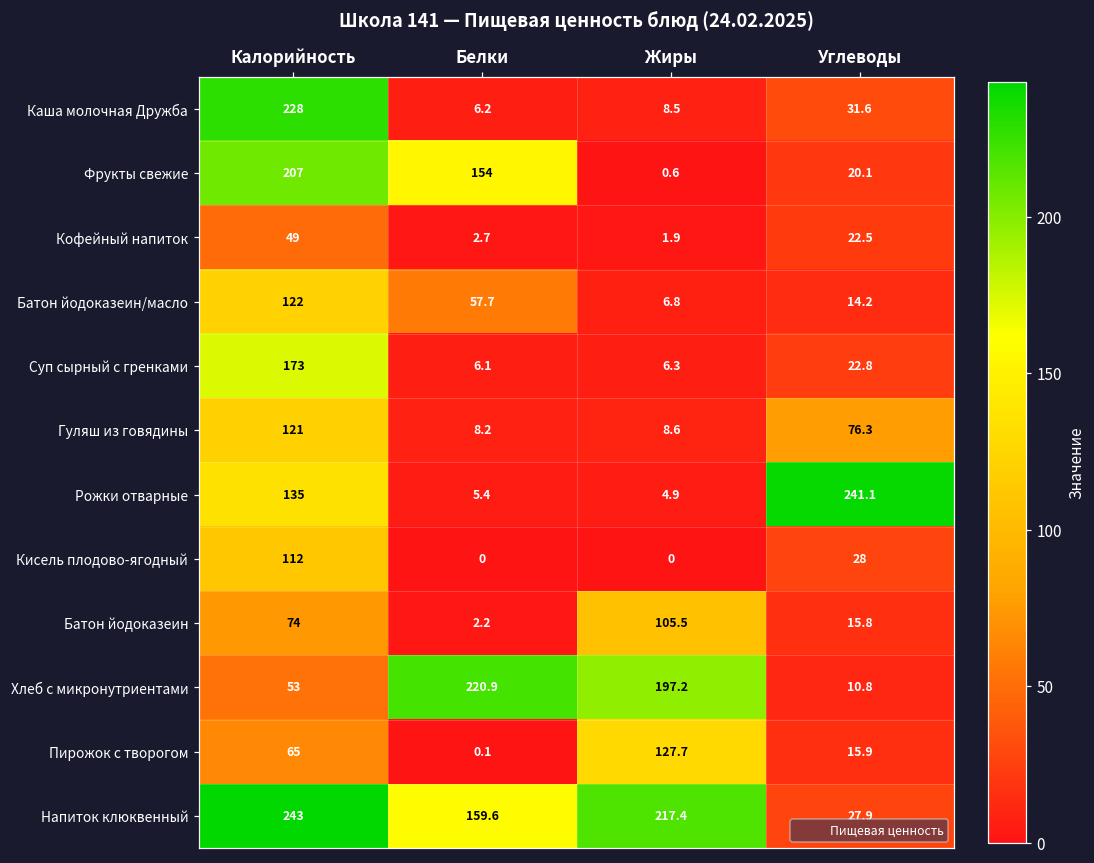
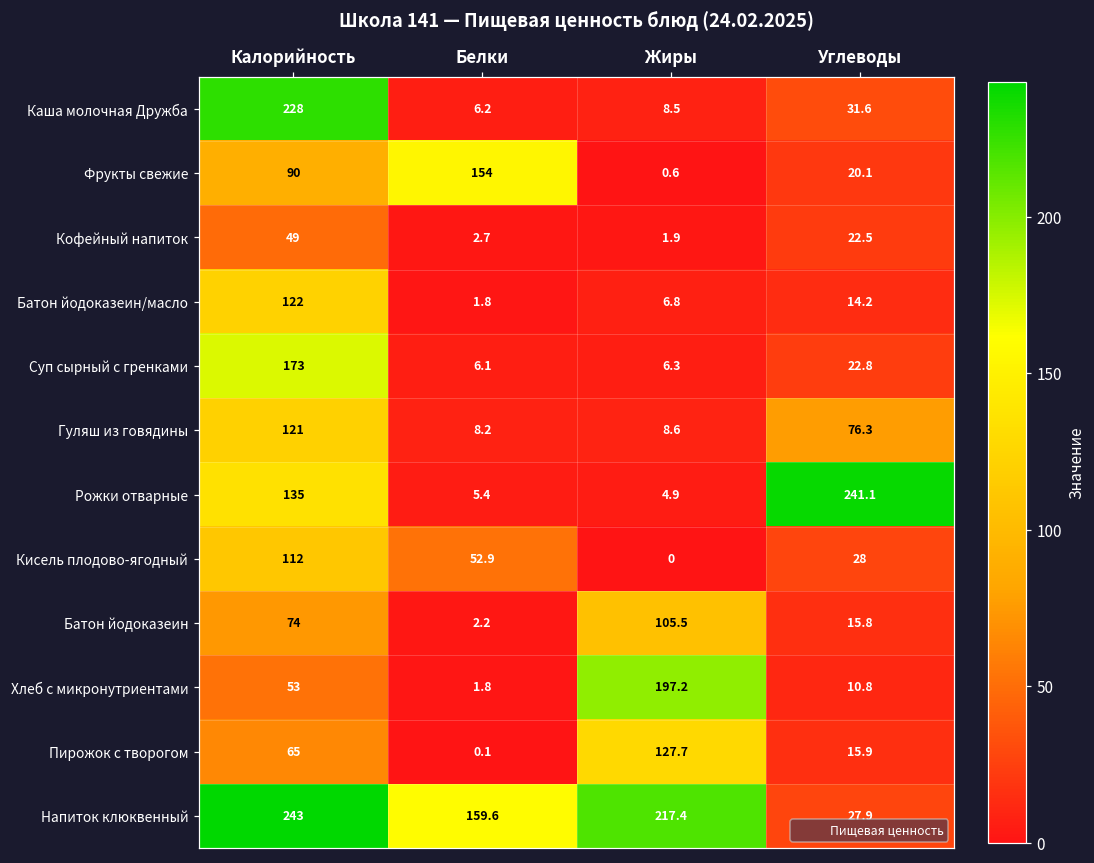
  {
    "Каша молочная Дружба": {
      "Калорийность": 228,
      "Белки": 6.2,
      "Жиры": 8.5,
      "Углеводы": 31.6
    },
    "Фрукты свежие": {
-     "Калорийность": 207,
+     "Калорийность": 90,
      "Белки": 154,
      "Жиры": 0.6,
      "Углеводы": 20.1
    },
    "Кофейный напиток": {
      "Калорийность": 49,
      "Белки": 2.7,
      "Жиры": 1.9,
      "Углеводы": 22.5
    },
    "Батон йодоказеин/масло": {
      "Калорийность": 122,
-     "Белки": 57.7,
+     "Белки": 1.8,
      "Жиры": 6.8,
      "Углеводы": 14.2
    },
    "Суп сырный с гренками": {
      "Калорийность": 173,
      "Белки": 6.1,
      "Жиры": 6.3,
      "Углеводы": 22.8
    },
    "Гуляш из говядины": {
      "Калорийность": 121,
      "Белки": 8.2,
      "Жиры": 8.6,
      "Углеводы": 76.3
    },
    "Рожки отварные": {
      "Калорийность": 135,
      "Белки": 5.4,
      "Жиры": 4.9,
      "Углеводы": 241.1
    },
    "Кисель плодово-ягодный": {
      "Калорийность": 112,
-     "Белки": 0,
+     "Белки": 52.9,
      "Жиры": 0,
      "Углеводы": 28
    },
    "Батон йодоказеин": {
      "Калорийность": 74,
      "Белки": 2.2,
      "Жиры": 105.5,
      "Углеводы": 15.8
    },
    "Хлеб с микронутриентами": {
      "Калорийность": 53,
-     "Белки": 220.9,
+     "Белки": 1.8,
      "Жиры": 197.2,
      "Углеводы": 10.8
    },
    "Пирожок с творогом": {
      "Калорийность": 65,
      "Белки": 0.1,
      "Жиры": 127.7,
      "Углеводы": 15.9
    },
    "Напиток клюквенный": {
      "Калорийность": 243,
      "Белки": 159.6,
      "Жиры": 217.4
    }
  }
